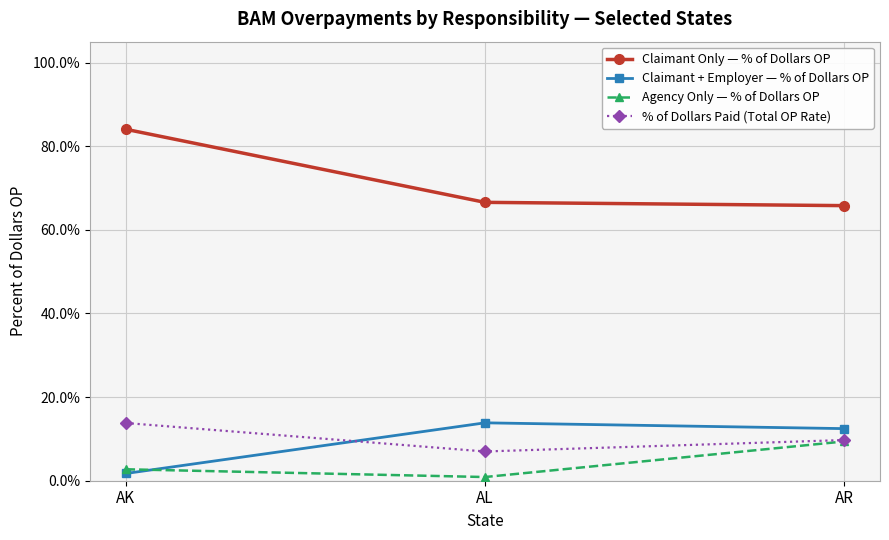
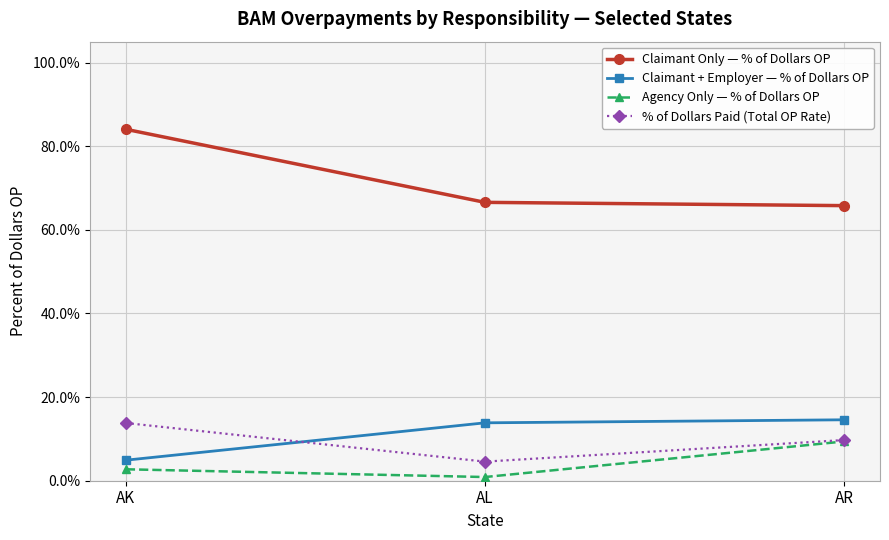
  {
    "Claimant Only — % of Dollars OP": {
      "AK": "84%",
      "AL": "67%",
      "AR": "66%"
    },
    "Claimant + Employer — % of Dollars OP": {
-     "AK": "2%",
+     "AK": "5%",
      "AL": "14%",
-     "AR": "12%"
+     "AR": "15%"
    },
    "Agency Only — % of Dollars OP": {
      "AK": "3%",
      "AL": "1%"
    },
    "% of Dollars Paid (Total OP Rate)": {
      "AK": "14%",
-     "AL": "7%"
+     "AL": "5%"
    }
  }
